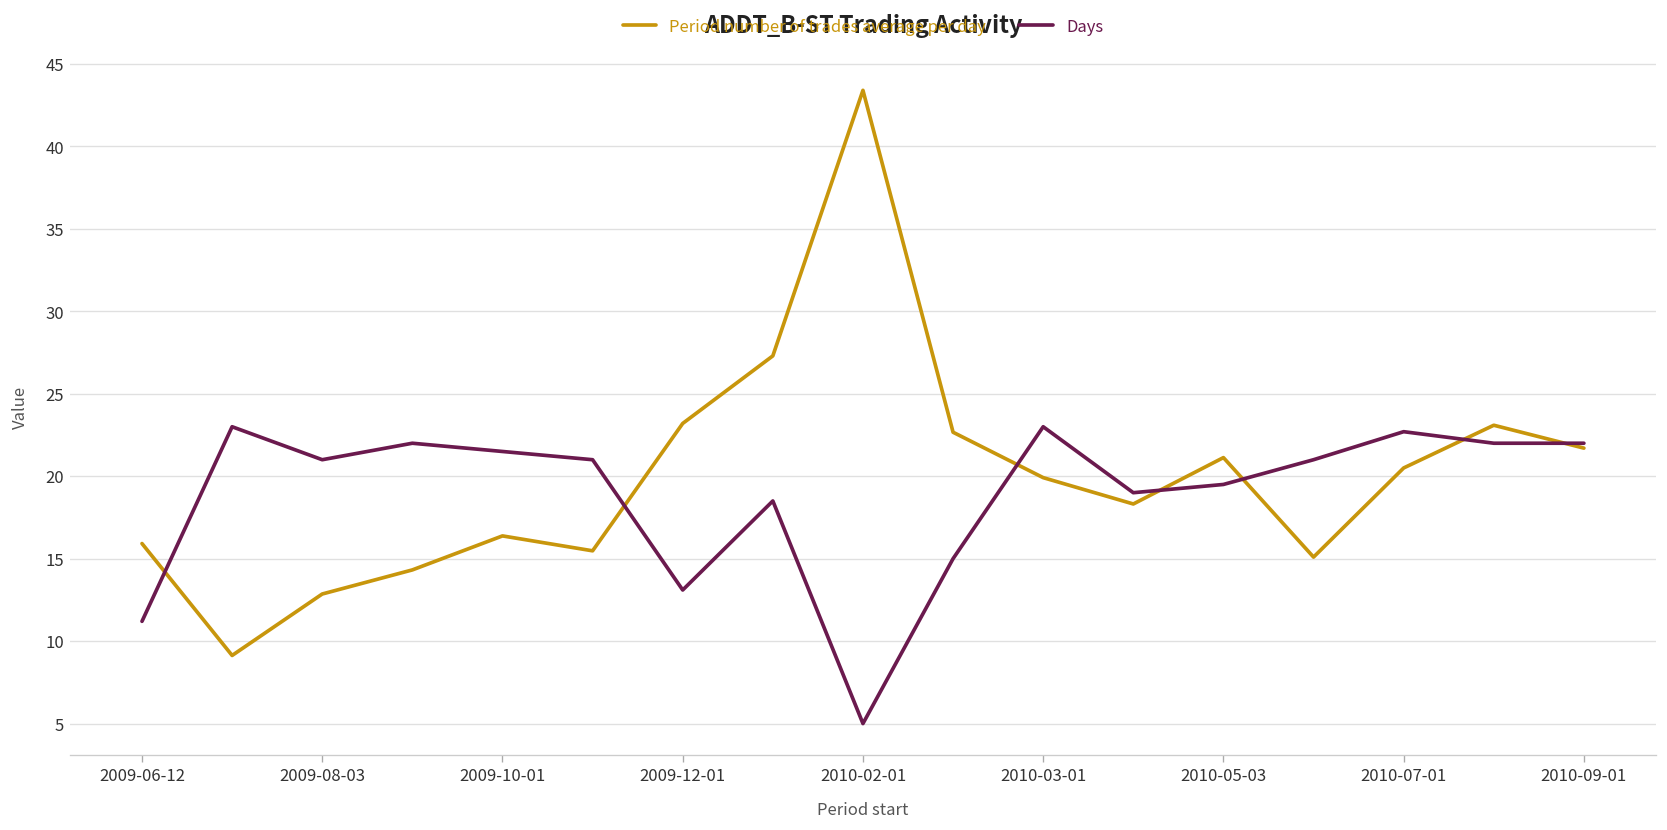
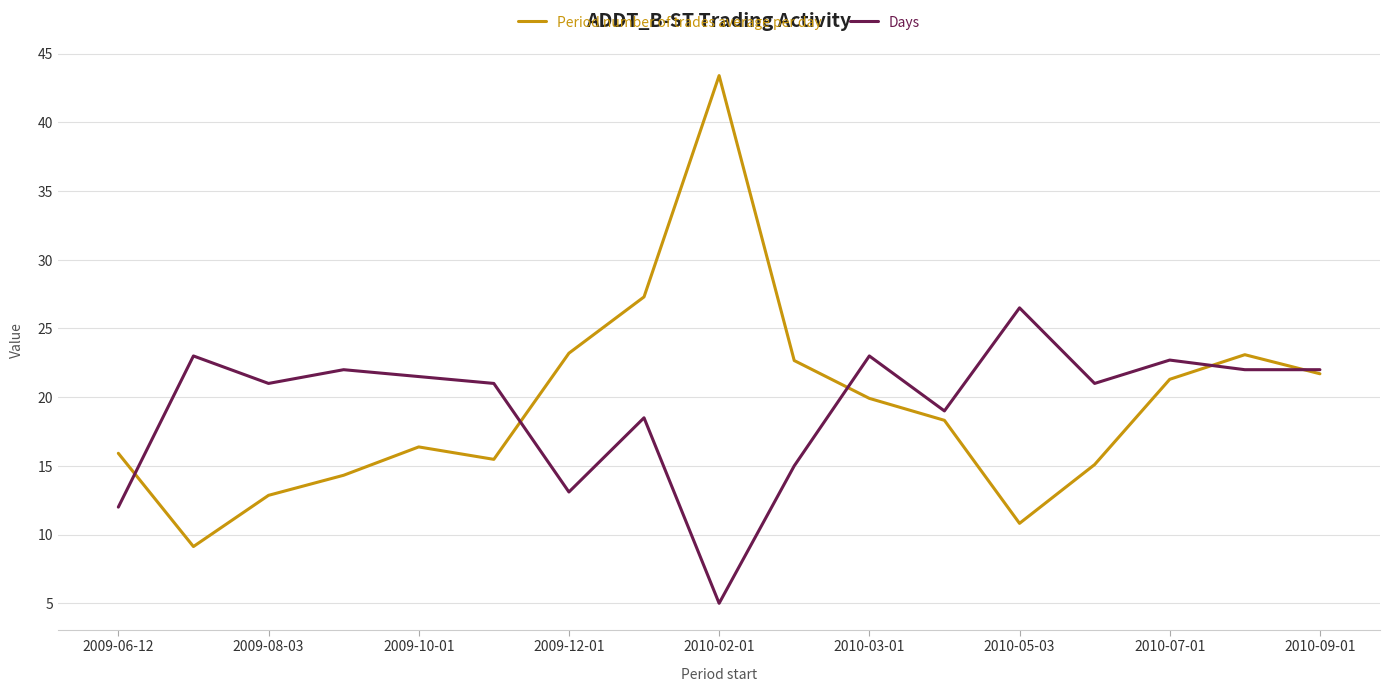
  {
    "Period number of trades average per day": {
      "2009-06-12": 15.9,
      "2009-08-03": 12.9,
      "2009-10-01": 16.4,
      "2009-12-01": 23.2,
      "2010-02-01": 43.4,
      "2010-03-01": 19.9,
-     "2010-05-03": 21.1,
-     "2010-07-01": 20.5,
+     "2010-05-03": 10.8,
+     "2010-07-01": 21.3,
      "2010-09-01": 21.7
    },
    "Days": {
-     "2009-06-12": 11.2,
+     "2009-06-12": 12.0,
      "2009-08-03": 21.0,
      "2009-10-01": 21.5,
      "2009-12-01": 13.1,
      "2010-02-01": 5.0,
      "2010-03-01": 23.0,
-     "2010-05-03": 19.5,
+     "2010-05-03": 26.5,
      "2010-07-01": 22.7,
      "2010-09-01": 22.0
    }
  }
